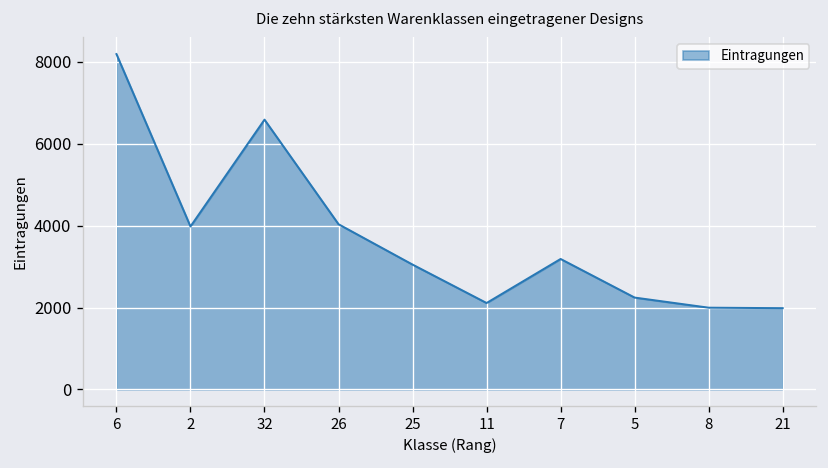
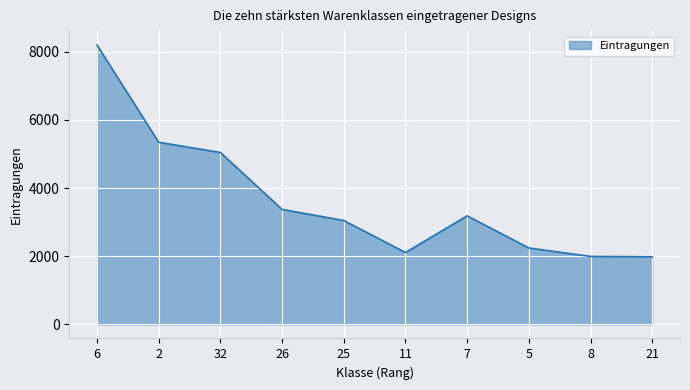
  {
    "6": 8200,
-   "2": 4000,
-   "32": 6600,
-   "26": 4000,
+   "2": 5300,
+   "32": 5000,
+   "26": 3400,
    "25": 3000,
    "11": 2100,
    "7": 3200,
    "5": 2200,
    "8": 2000,
    "21": 2000
  }
